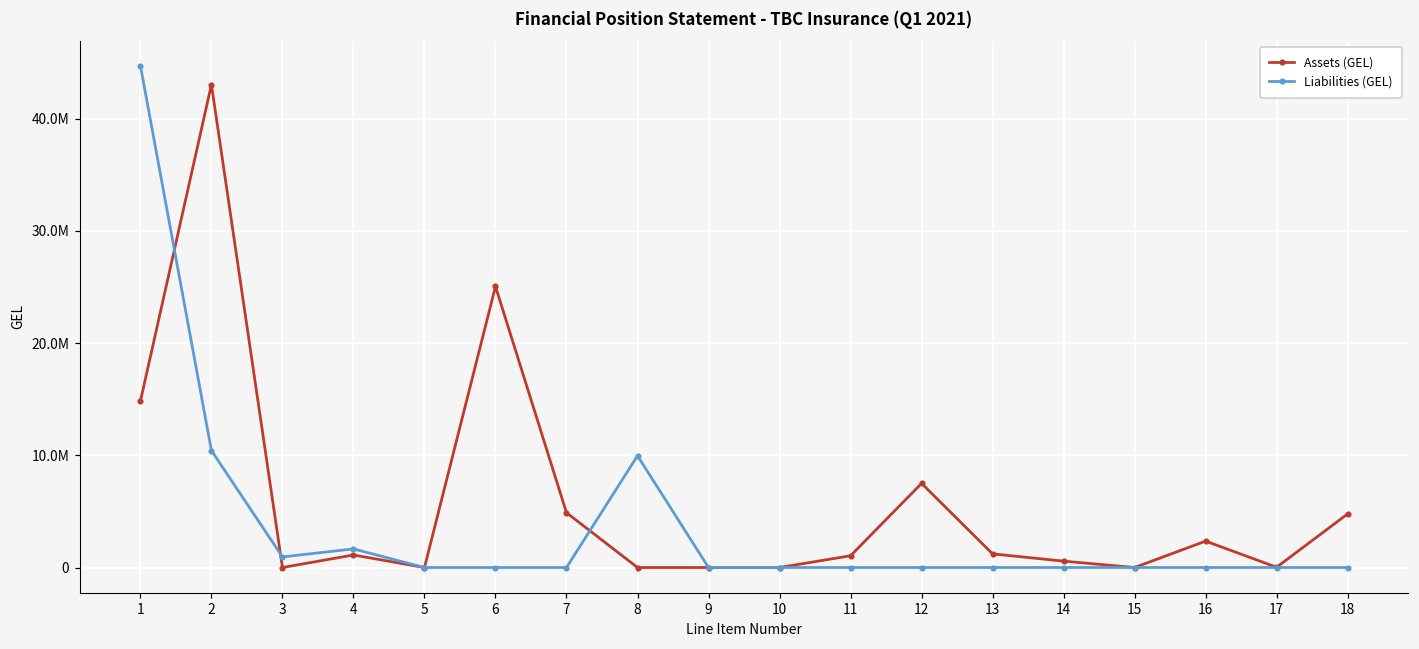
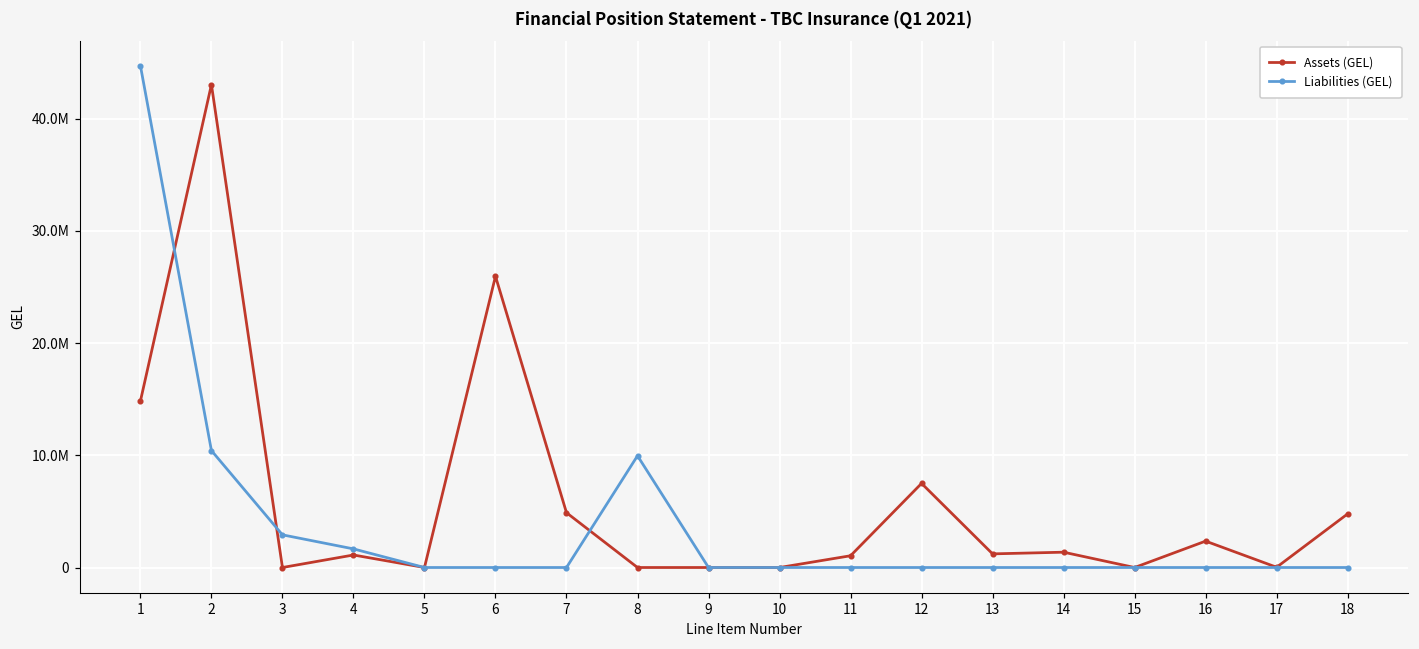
  {
    "Assets (GEL)": {
      "1": 14800000,
      "2": 43000000,
      "3": 0,
      "4": 1100000,
-     "6": 25100000,
+     "6": 26000000,
      "7": 4900000,
      "8": 0,
      "11": 1000000,
      "12": 7500000,
      "13": 1200000,
-     "14": 600000,
+     "14": 1400000,
      "16": 2400000,
      "18": 4800000
    },
    "Liabilities (GEL)": {
      "1": 44700000,
      "2": 10400000,
-     "3": 900000,
+     "3": 2900000,
      "4": 1700000,
      "6": 0,
      "7": 0,
      "8": 10000000,
      "11": 0,
      "12": 0,
      "13": 0,
      "14": 0,
      "16": 0,
      "18": 0
    }
  }
